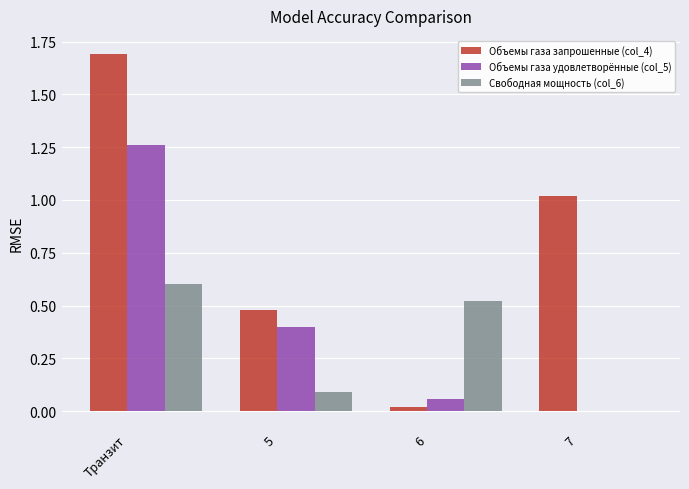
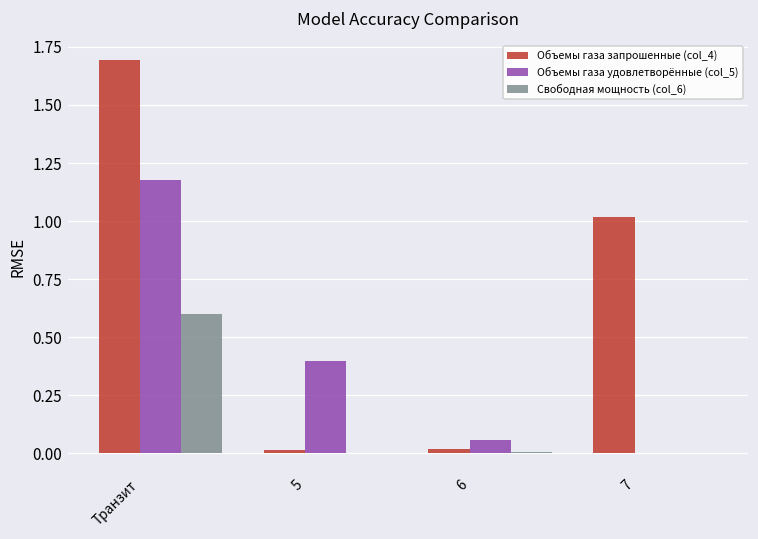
  {
    "Объемы газа запрошенные (col_4)": {
      "Транзит": 1.69,
-     "5": 0.48,
+     "5": 0.01,
      "6": 0.02,
      "7": 1.02
    },
    "Объемы газа удовлетворённые (col_5)": {
-     "Транзит": 1.26,
+     "Транзит": 1.18,
      "5": 0.40,
      "6": 0.06
    },
    "Свободная мощность (col_6)": {
      "Транзит": 0.60,
-     "5": 0.09,
-     "6": 0.52
+     "5": 0.00,
+     "6": 0.01
    }
  }
